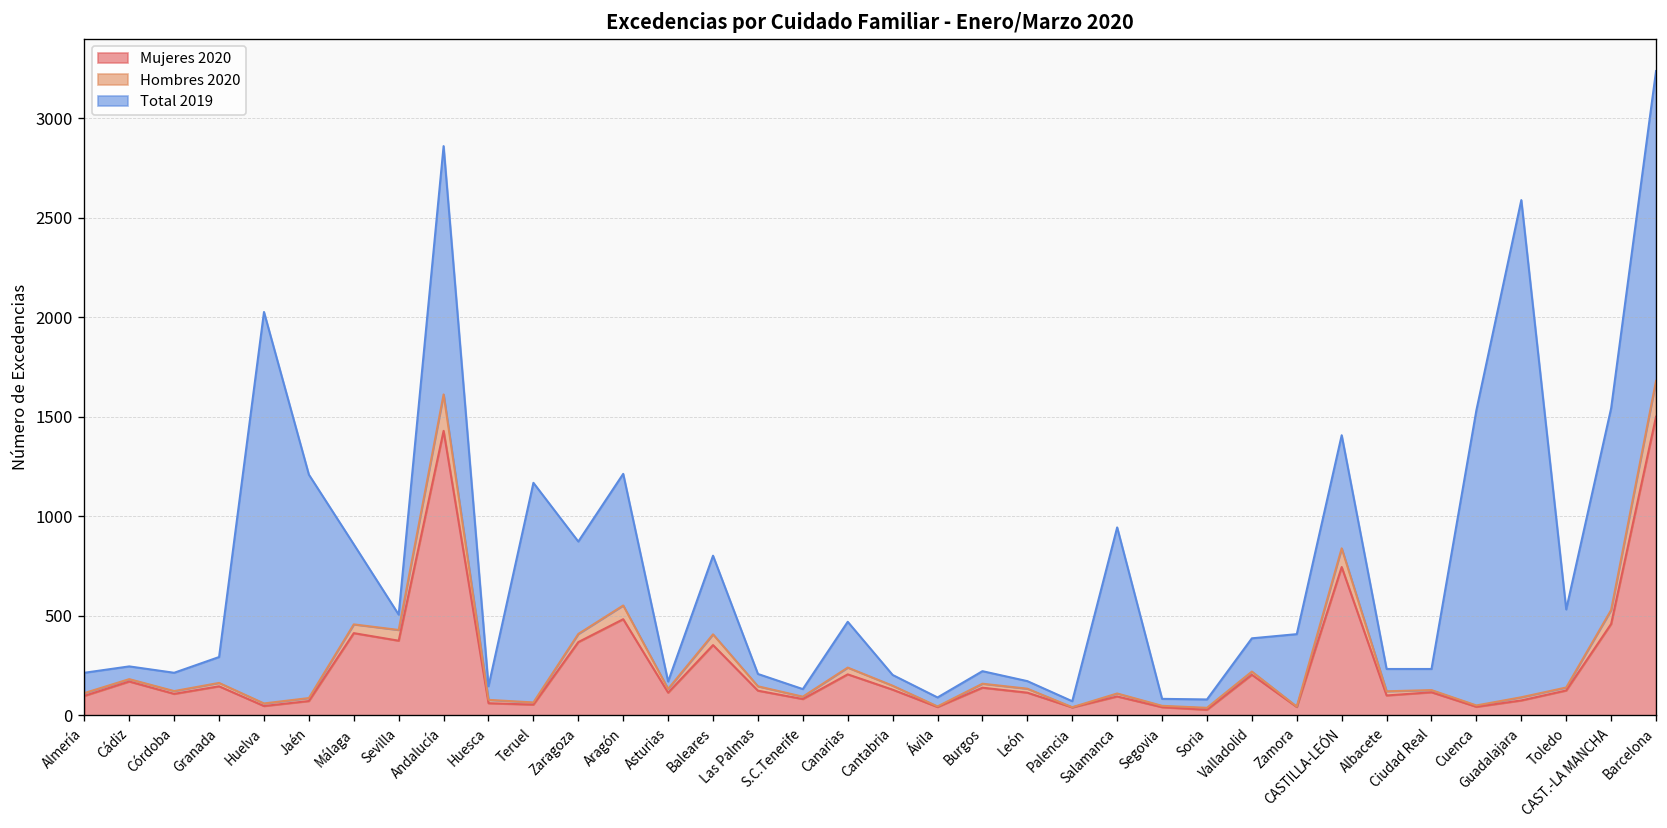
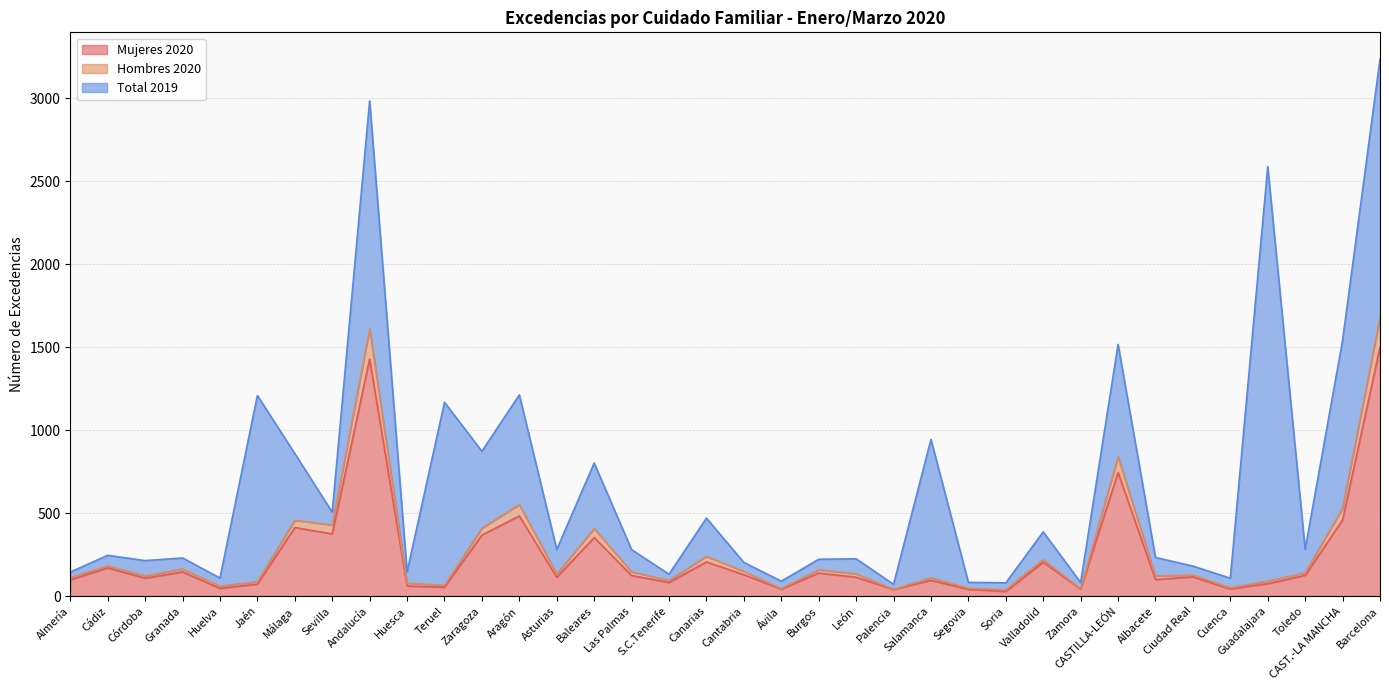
  {
    "Total 2019": {
-     "Almería": 100,
+     "Almería": 30,
      "Cádiz": 60,
      "Córdoba": 90,
-     "Granada": 130,
-     "Huelva": 1970,
+     "Granada": 70,
+     "Huelva": 50,
      "Jaén": 1120,
      "Málaga": 400,
      "Sevilla": 80,
-     "Andalucía": 1250,
+     "Andalucía": 1370,
      "Huesca": 70,
      "Teruel": 1100,
      "Zaragoza": 460,
      "Aragón": 660,
-     "Asturias": 40,
+     "Asturias": 150,
      "Baleares": 400,
-     "Las Palmas": 60,
+     "Las Palmas": 130,
      "S.C.Tenerife": 40,
      "Canarias": 230,
      "Cantabria": 50,
      "Ávila": 50,
      "Burgos": 60,
-     "León": 40,
+     "León": 90,
      "Palencia": 30,
      "Salamanca": 830,
      "Segovia": 40,
      "Soria": 40,
      "Valladolid": 170,
-     "Zamora": 360,
-     "CASTILLA-LEÓN": 570,
+     "Zamora": 40,
+     "CASTILLA-LEÓN": 680,
      "Albacete": 110,
-     "Ciudad Real": 110,
-     "Cuenca": 1480,
+     "Ciudad Real": 50,
+     "Cuenca": 60,
      "Guadalajara": 2500,
-     "Toledo": 390,
+     "Toledo": 140,
      "CAST.-LA MANCHA": 1010,
      "Barcelona": 1560
    }
  }
